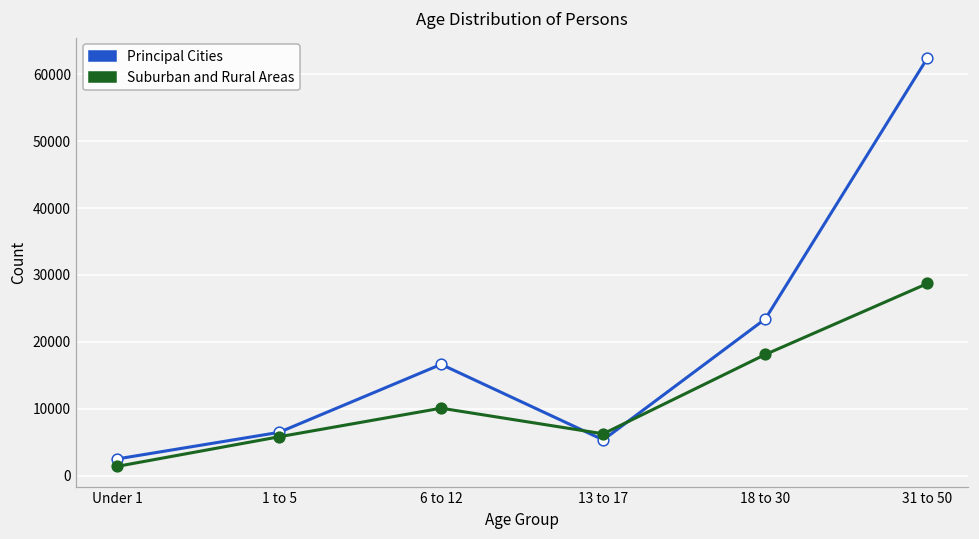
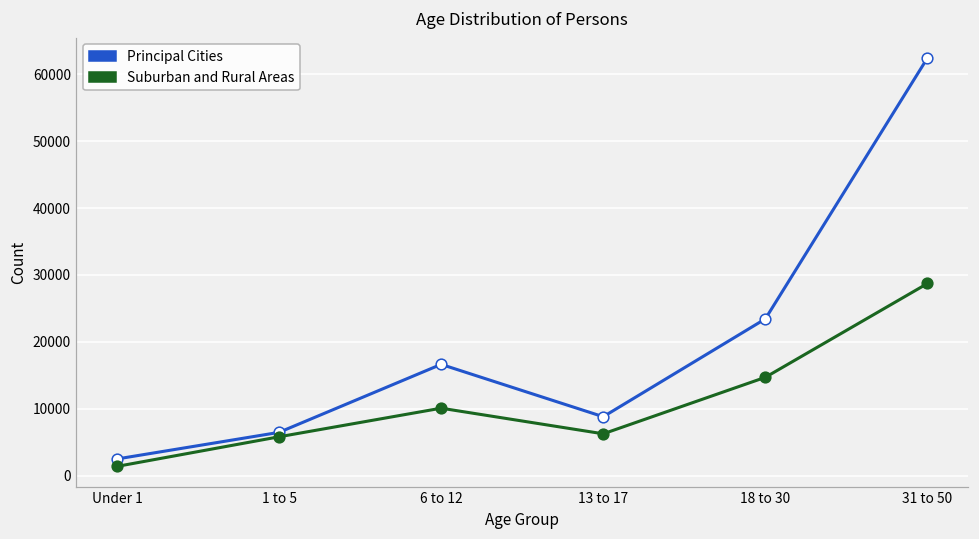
  {
    "Principal Cities": {
      "Under 1": 2000,
      "1 to 5": 6000,
      "6 to 12": 17000,
-     "13 to 17": 5000,
+     "13 to 17": 9000,
      "18 to 30": 23000,
      "31 to 50": 62000
    },
    "Suburban and Rural Areas": {
      "Under 1": 1000,
      "1 to 5": 6000,
      "6 to 12": 10000,
      "13 to 17": 6000,
-     "18 to 30": 18000,
+     "18 to 30": 15000,
      "31 to 50": 29000
    }
  }
